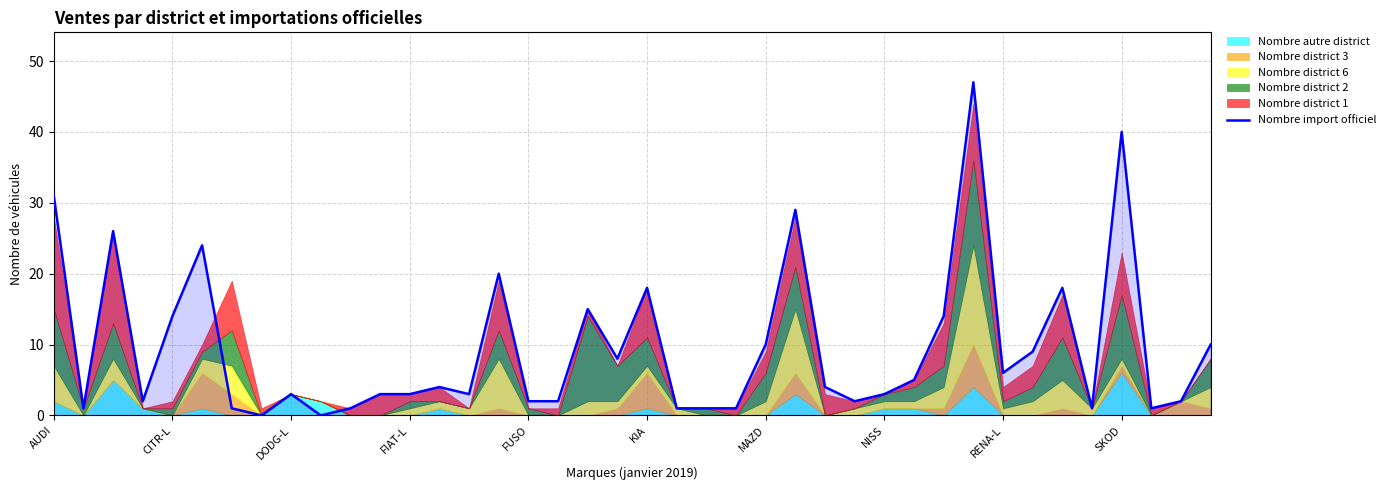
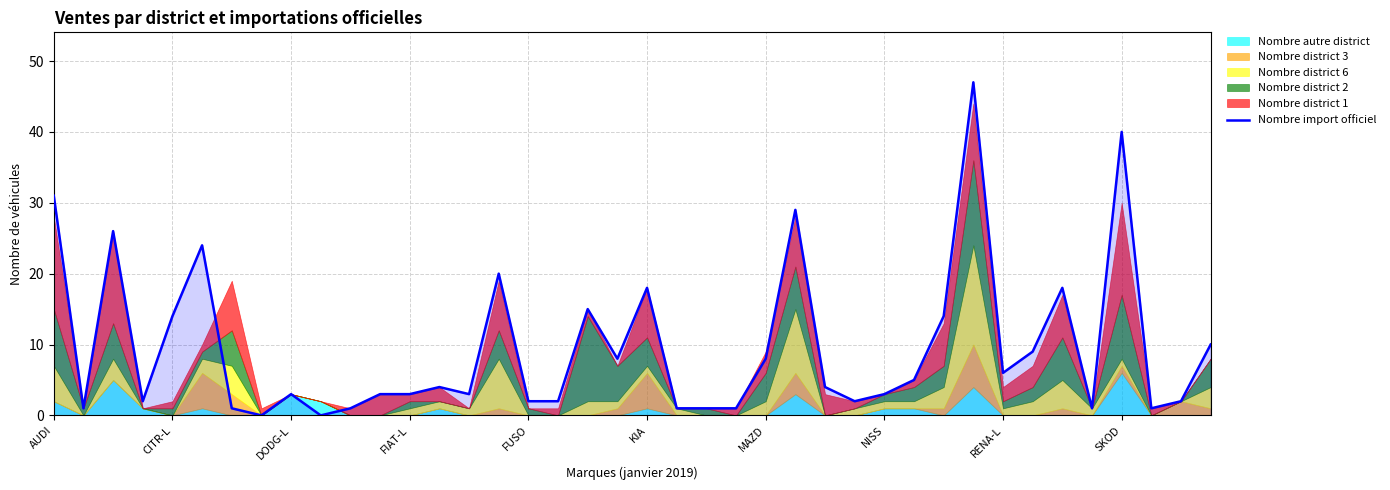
  {
    "Nombre import officiel": {
      "AUDI": 31,
      "CITR-L": 14,
      "FUSO": 2,
-     "MAZD": 10,
+     "MAZD": 8,
      "RENA-L": 6,
      "SKOD": 40
    },
    "Nombre autre district": {
      "KIA": 1,
      "SKOD": 6
    },
    "Nombre district 2": {
      "AUDI": 8,
      "CITR-L": 1,
      "FIAT-L": 1,
      "KIA": 4,
      "MAZD": 4,
      "RENA-L": 1,
      "SKOD": 9
    },
    "Nombre district 1": {
      "AUDI": 13,
      "CITR-L": 1,
      "MAZD": 3,
      "RENA-L": 2,
-     "SKOD": 6
+     "SKOD": 13
    }
  }
